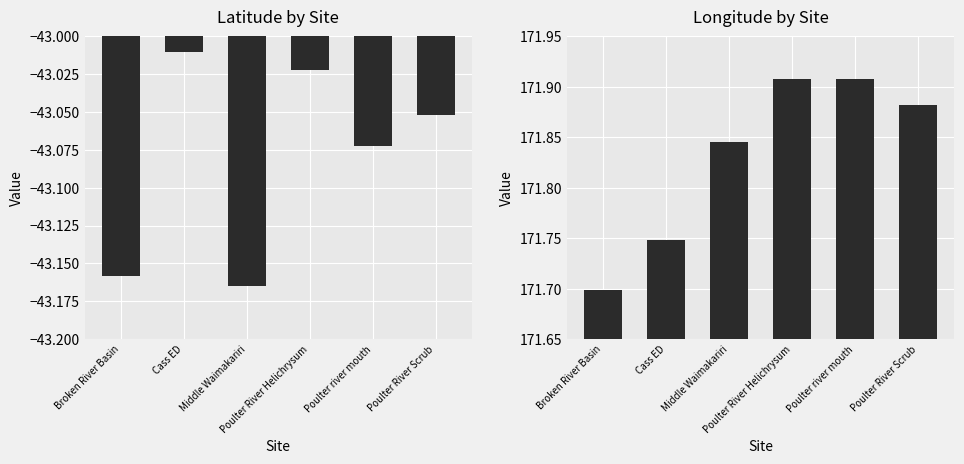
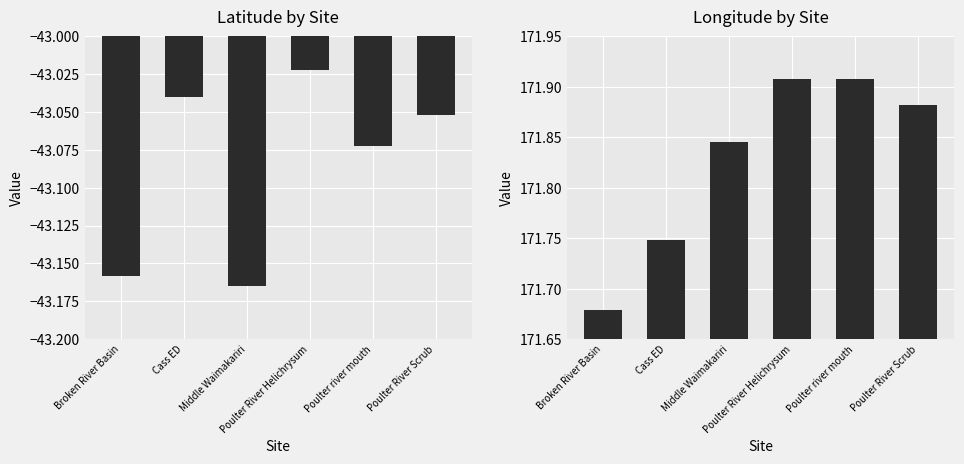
  {
    "Latitude by Site": {
      "Broken River Basin": -43.16,
-     "Cass ED": -43.01,
+     "Cass ED": -43.04,
      "Middle Waimakariri": -43.165,
      "Poulter River Helichrysum": -43.022,
      "Poulter river mouth": -43.072,
      "Poulter River Scrub": -43.052
    },
    "Longitude by Site": {
-     "Broken River Basin": 171.699,
+     "Broken River Basin": 171.679,
      "Cass ED": 171.748,
      "Middle Waimakariri": 171.846,
      "Poulter River Helichrysum": 171.907,
      "Poulter river mouth": 171.907,
      "Poulter River Scrub": 171.882
    }
  }
